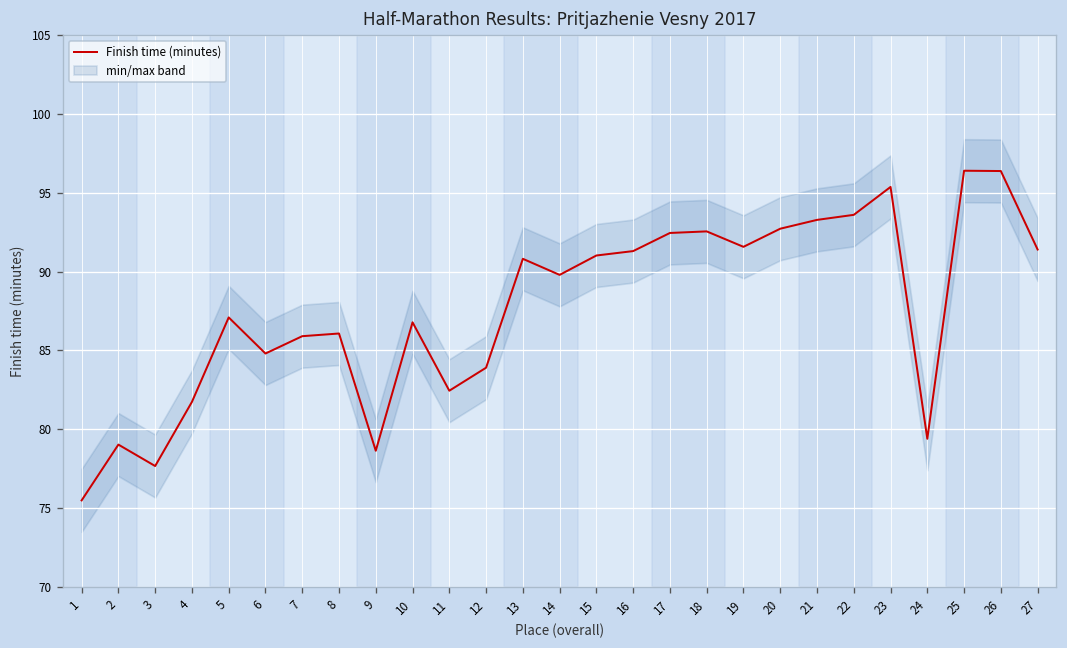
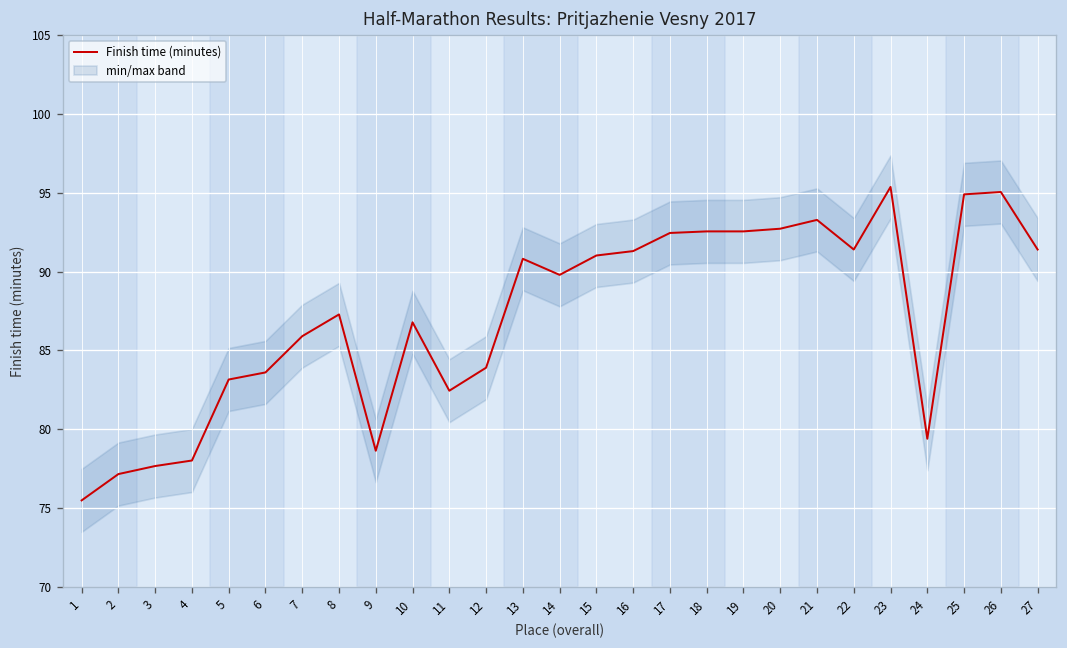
  {
    "Finish time (minutes)": {
      "1": 75.5,
-     "2": 79.0,
+     "2": 77.2,
      "3": 77.7,
-     "4": 81.7,
-     "5": 87.1,
-     "6": 84.8,
+     "4": 78.0,
+     "5": 83.2,
+     "6": 83.6,
      "7": 85.9,
-     "8": 86.1,
+     "8": 87.3,
      "9": 78.6,
      "10": 86.8,
      "11": 82.4,
      "12": 83.9,
      "13": 90.8,
      "14": 89.8,
      "15": 91.0,
      "16": 91.3,
      "17": 92.5,
      "18": 92.6,
-     "19": 91.6,
+     "19": 92.6,
      "20": 92.7,
      "21": 93.3,
-     "22": 93.6,
+     "22": 91.4,
      "23": 95.4,
      "24": 79.4,
-     "25": 96.4,
-     "26": 96.4,
+     "25": 94.9,
+     "26": 95.1,
      "27": 91.4
    }
  }
